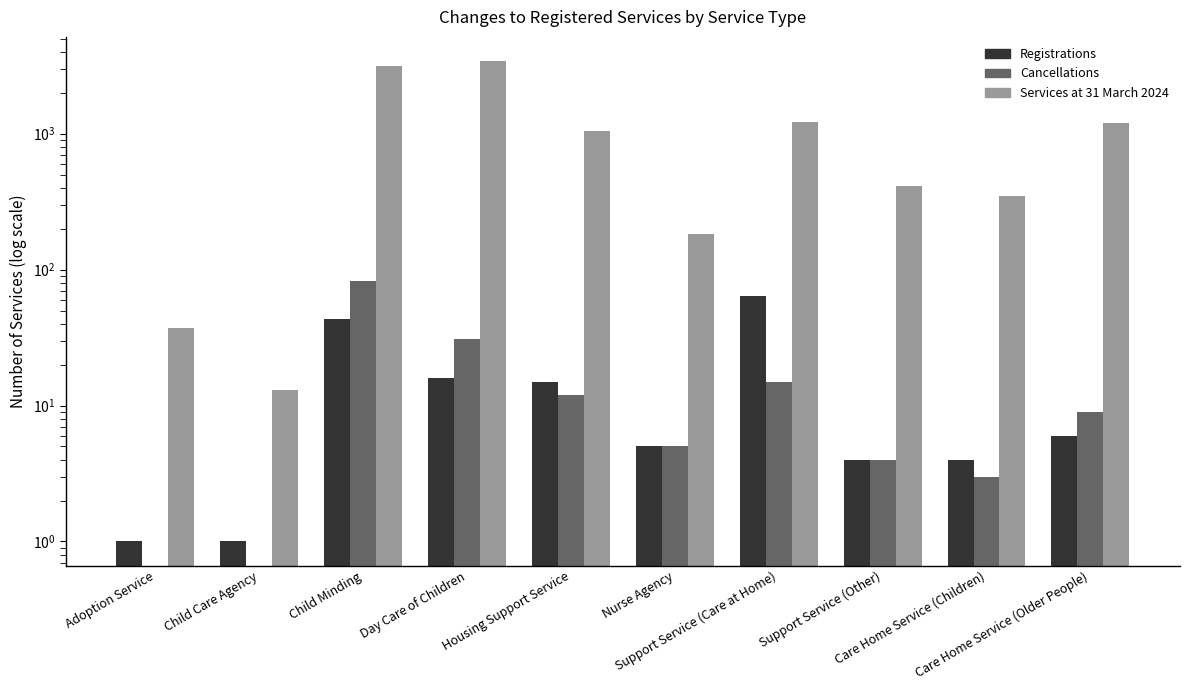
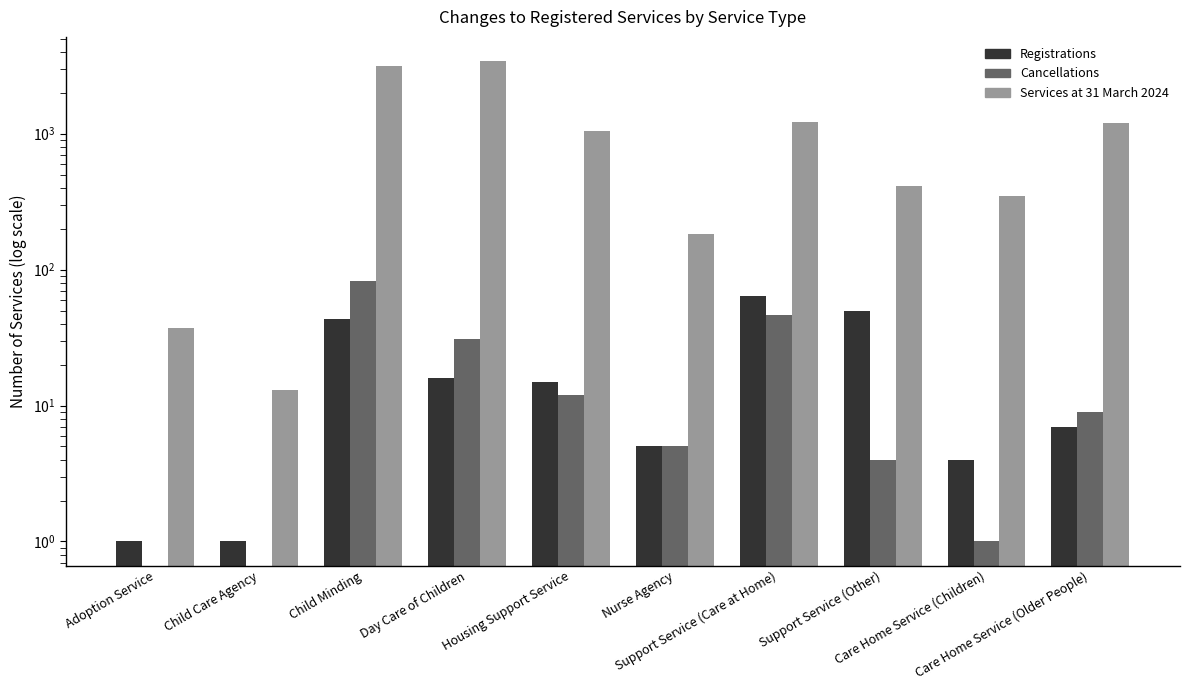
  {
    "Registrations": {
      "Adoption Service": 1,
      "Child Care Agency": 1,
      "Child Minding": 43,
      "Day Care of Children": 16,
      "Housing Support Service": 15,
      "Nurse Agency": 5,
      "Support Service (Care at Home)": 60,
-     "Support Service (Other)": 4,
+     "Support Service (Other)": 50,
      "Care Home Service (Children)": 4,
-     "Care Home Service (Older People)": 6
+     "Care Home Service (Older People)": 7
    },
    "Cancellations": {
      "Child Minding": 80,
      "Day Care of Children": 31,
      "Housing Support Service": 12,
      "Nurse Agency": 5,
-     "Support Service (Care at Home)": 15,
+     "Support Service (Care at Home)": 46,
      "Support Service (Other)": 4,
-     "Care Home Service (Children)": 3,
+     "Care Home Service (Children)": 1,
      "Care Home Service (Older People)": 9
    },
    "Services at 31 March 2024": {
      "Adoption Service": 37,
      "Child Care Agency": 13,
      "Child Minding": 3200,
      "Day Care of Children": 3400,
      "Housing Support Service": 1000,
      "Nurse Agency": 180,
      "Support Service (Care at Home)": 1200,
      "Support Service (Other)": 410,
      "Care Home Service (Children)": 350,
      "Care Home Service (Older People)": 1200
    }
  }
